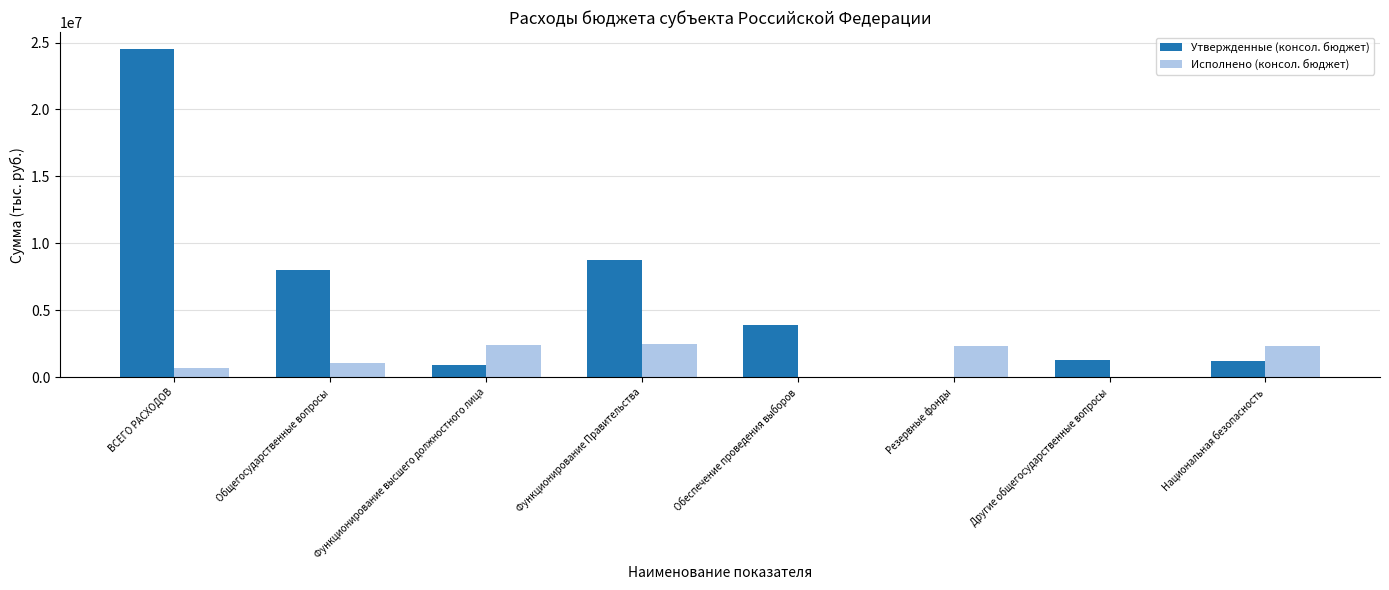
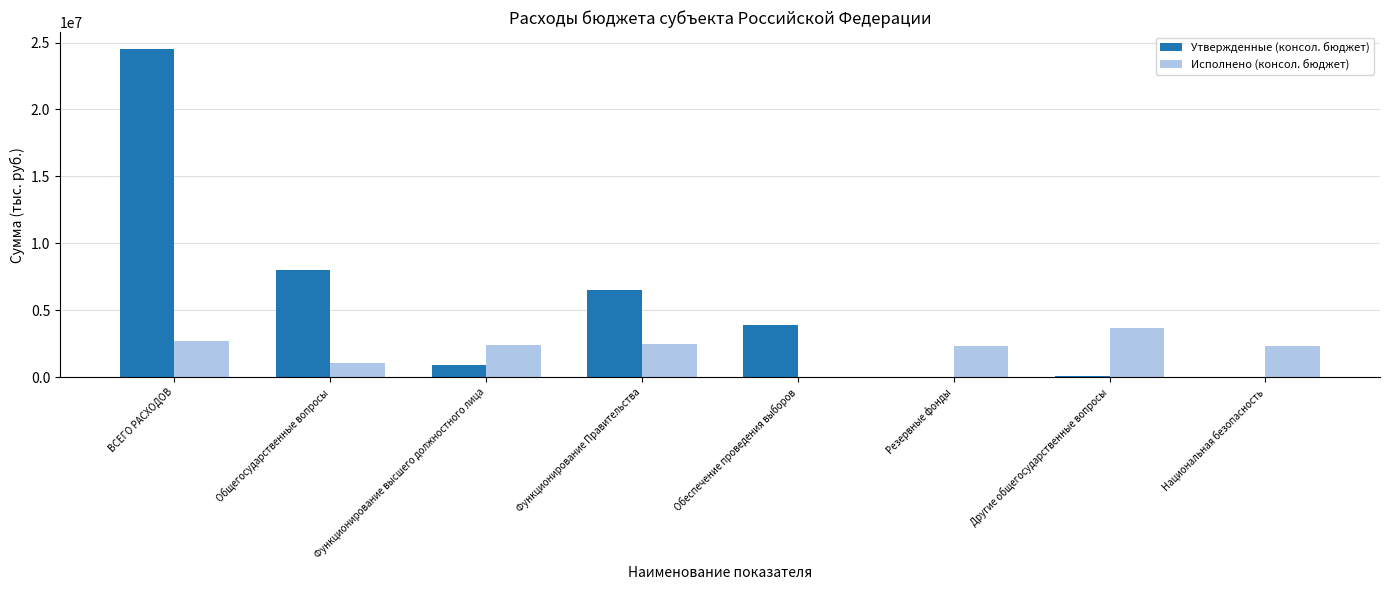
  {
    "Утвержденные (консол. бюджет)": {
      "ВСЕГО РАСХОДОВ": 24600000,
      "Общегосударственные вопросы": 8000000,
      "Функционирование высшего должностного лица": 900000,
-     "Функционирование Правительства": 8700000,
+     "Функционирование Правительства": 6500000,
      "Обеспечение проведения выборов": 3900000,
-     "Другие общегосударственные вопросы": 1300000,
-     "Национальная безопасность": 1200000
+     "Другие общегосударственные вопросы": 100000,
+     "Национальная безопасность": 0
    },
    "Исполнено (консол. бюджет)": {
-     "ВСЕГО РАСХОДОВ": 700000,
+     "ВСЕГО РАСХОДОВ": 2700000,
      "Общегосударственные вопросы": 1100000,
      "Функционирование высшего должностного лица": 2400000,
      "Функционирование Правительства": 2500000,
      "Обеспечение проведения выборов": 0,
      "Резервные фонды": 2300000,
-     "Другие общегосударственные вопросы": 0,
+     "Другие общегосударственные вопросы": 3700000,
      "Национальная безопасность": 2300000
    }
  }
